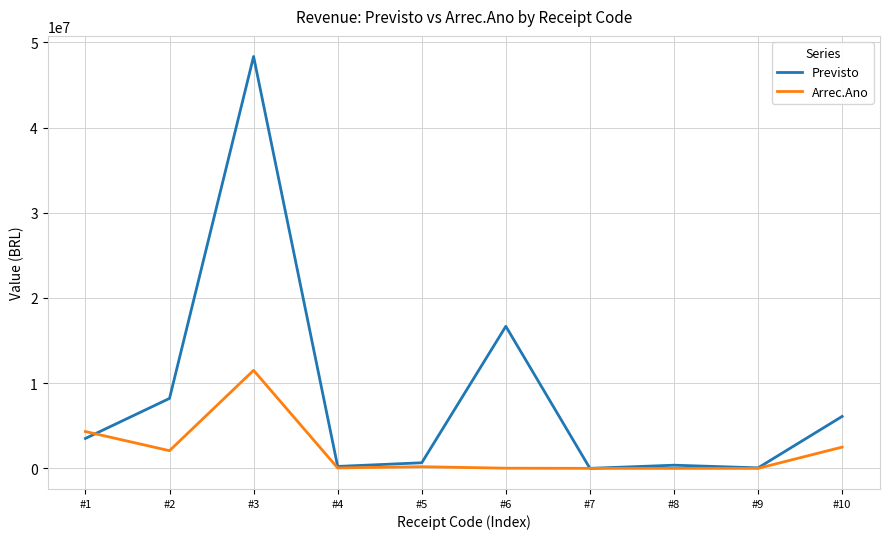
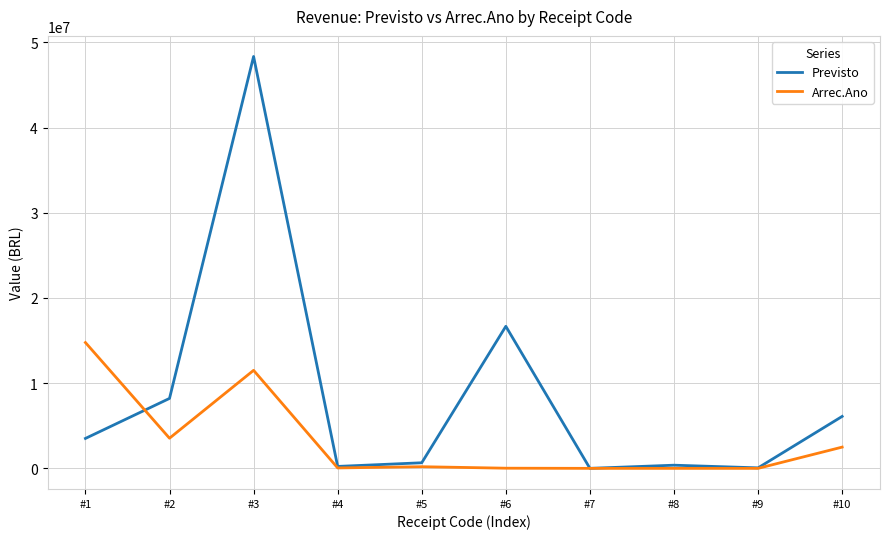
  {
    "Previsto": {
      "#1": 4000000,
      "#2": 8000000,
      "#3": 48000000,
      "#5": 1000000,
      "#6": 17000000,
      "#8": 0,
      "#10": 6000000
    },
    "Arrec.Ano": {
-     "#1": 4000000,
-     "#2": 2000000,
+     "#1": 15000000,
+     "#2": 4000000,
      "#3": 12000000,
      "#5": 0,
      "#6": 0,
      "#8": 0,
      "#10": 2000000
    }
  }
